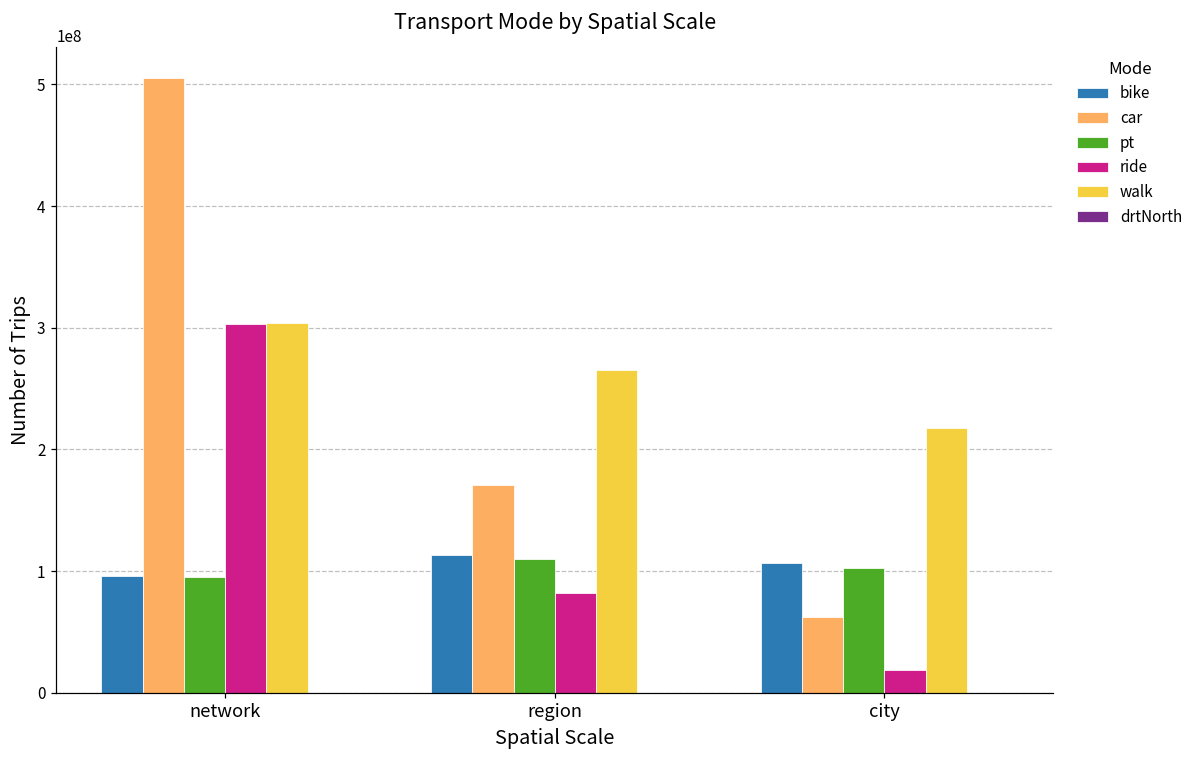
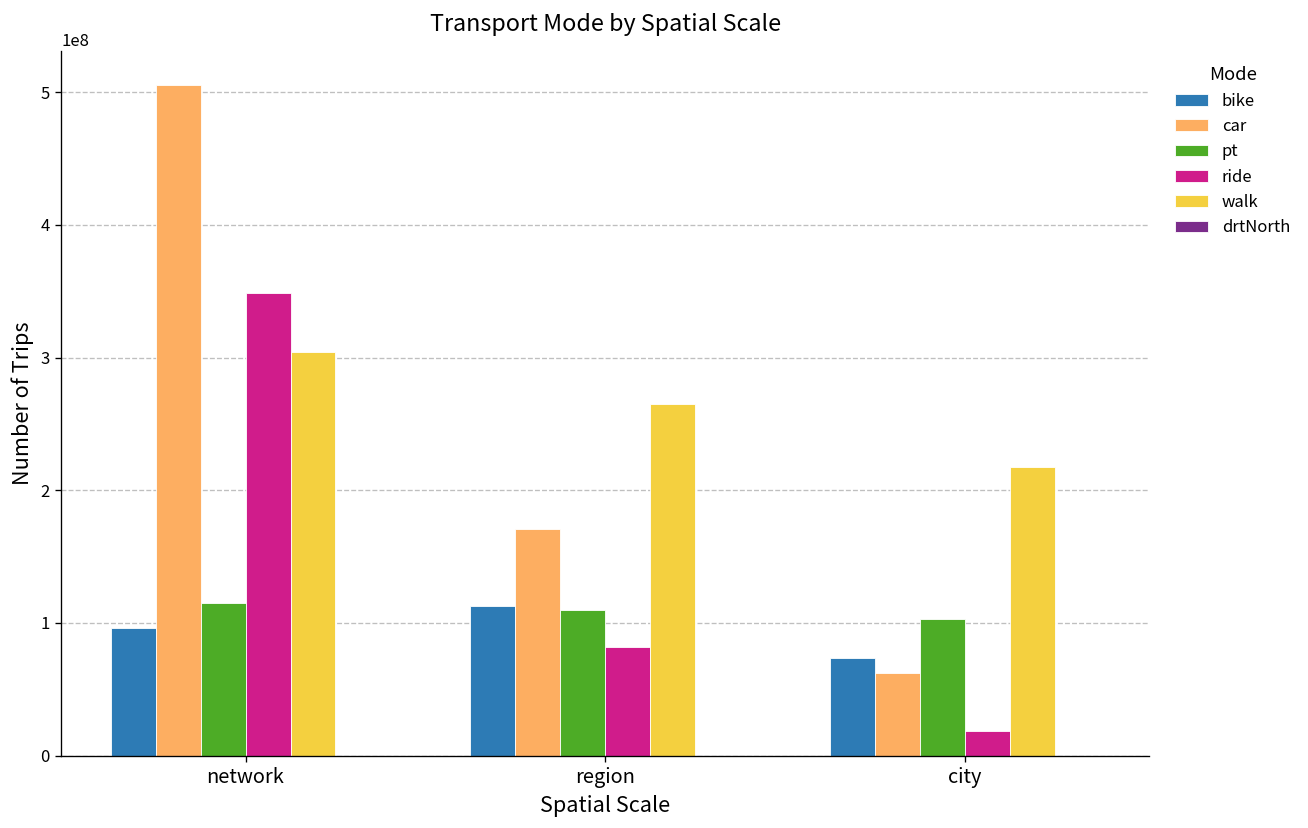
  {
    "bike": {
      "network": 96000000,
      "region": 113000000,
-     "city": 107000000
+     "city": 73000000
    },
    "pt": {
-     "network": 95000000,
+     "network": 115000000,
      "region": 110000000,
      "city": 103000000
    },
    "ride": {
-     "network": 303000000,
+     "network": 348000000,
      "region": 82000000,
      "city": 19000000
    }
  }
